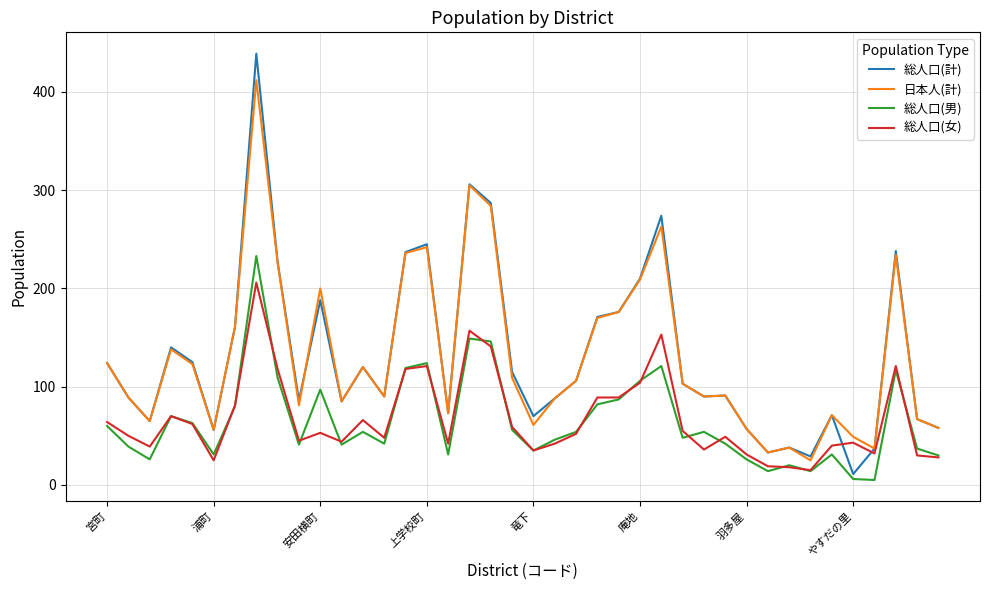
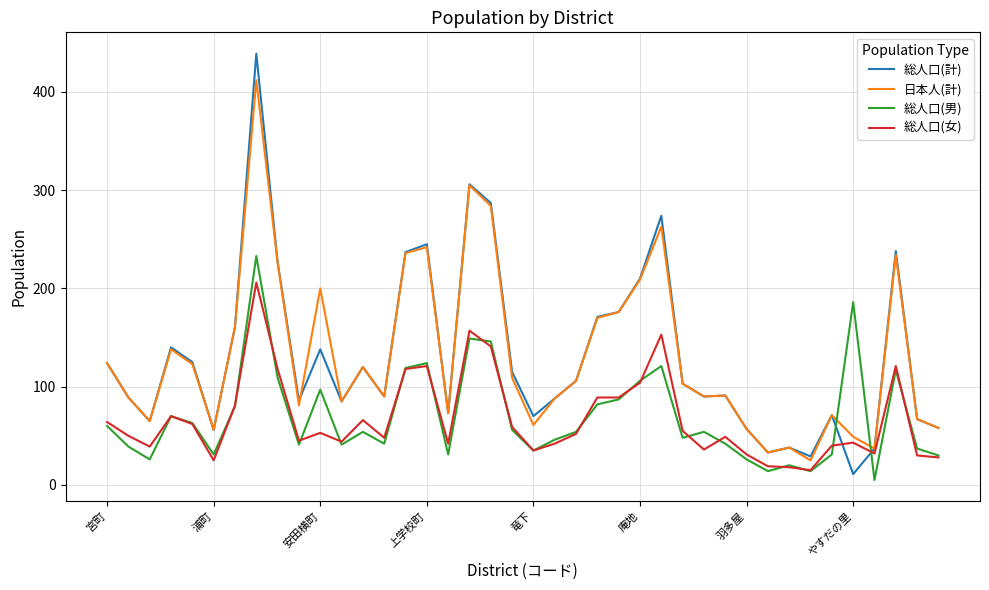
  {
    "総人口(計)": {
-     "安田横町": 190,
+     "安田横町": 140,
      "上学校町": 250,
      "竜下": 70,
      "やすだの里": 10
    },
    "日本人(計)": {
      "安田横町": 200,
      "上学校町": 240,
      "竜下": 60,
      "やすだの里": 50
    },
    "総人口(男)": {
      "宮町": 60,
      "浦町": 30,
      "安田横町": 100,
      "上学校町": 120,
      "羽多屋": 30,
-     "やすだの里": 10
+     "やすだの里": 190
    },
    "総人口(女)": {
      "宮町": 60,
      "浦町": 30,
      "安田横町": 50,
      "上学校町": 120,
      "羽多屋": 30,
      "やすだの里": 40
    }
  }
